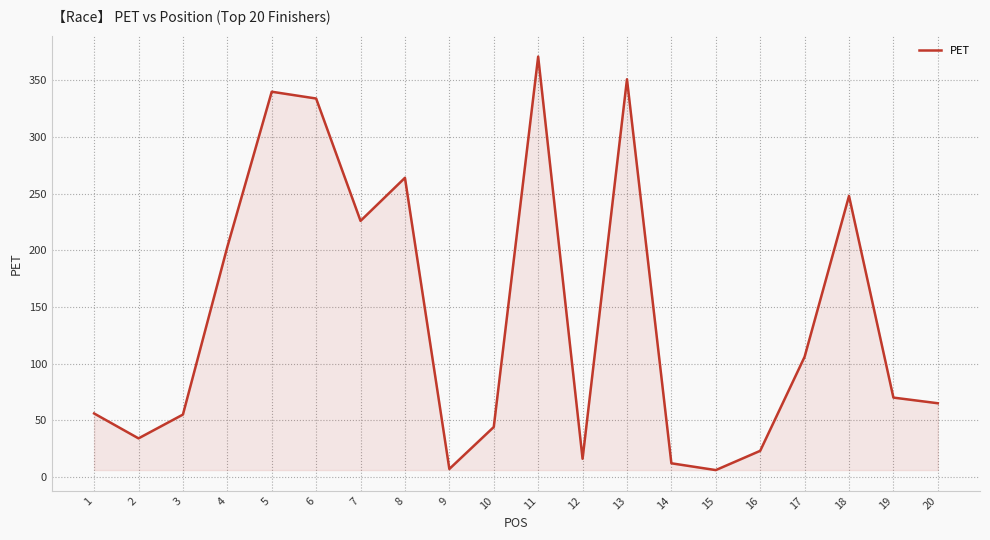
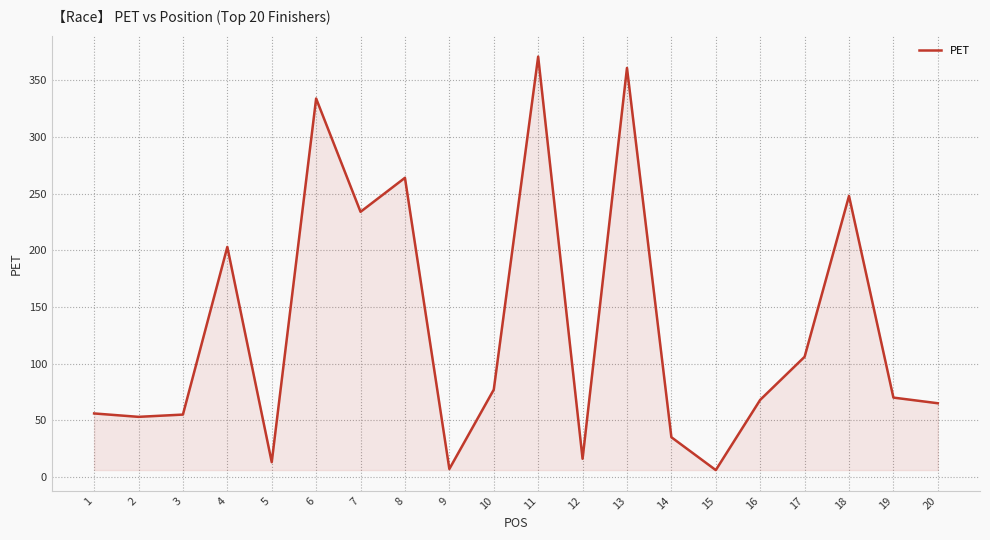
  {
    "1": 56,
-   "2": 34,
+   "2": 53,
    "3": 55,
    "4": 203,
-   "5": 340,
+   "5": 13,
    "6": 334,
-   "7": 226,
+   "7": 234,
    "8": 264,
    "9": 7,
-   "10": 44,
+   "10": 77,
    "11": 371,
    "12": 16,
-   "13": 351,
-   "14": 12,
+   "13": 361,
+   "14": 35,
    "15": 6,
-   "16": 23,
+   "16": 68,
    "17": 106,
    "18": 248,
    "19": 70,
    "20": 65
  }
